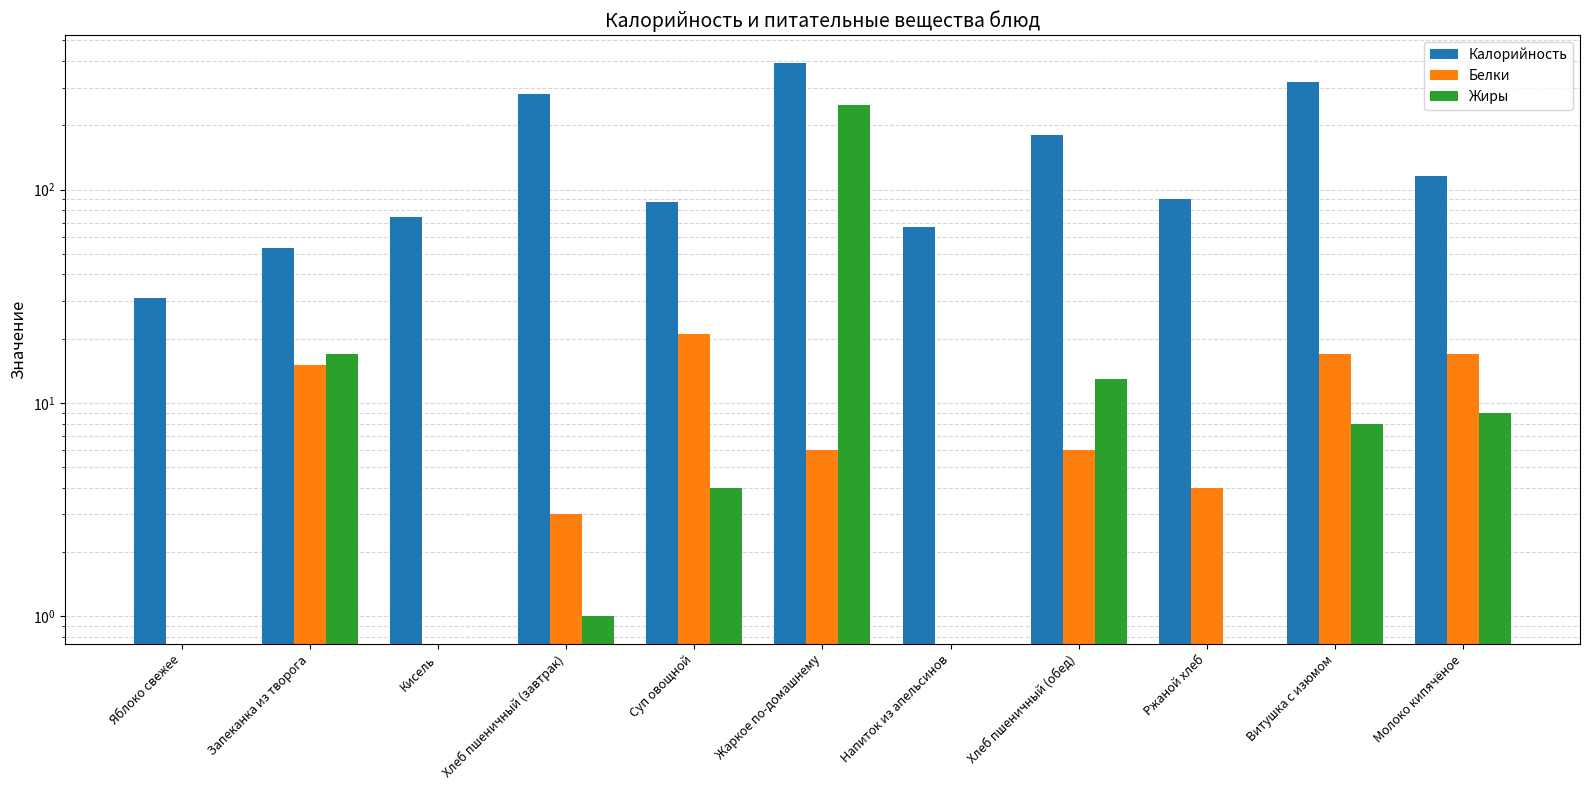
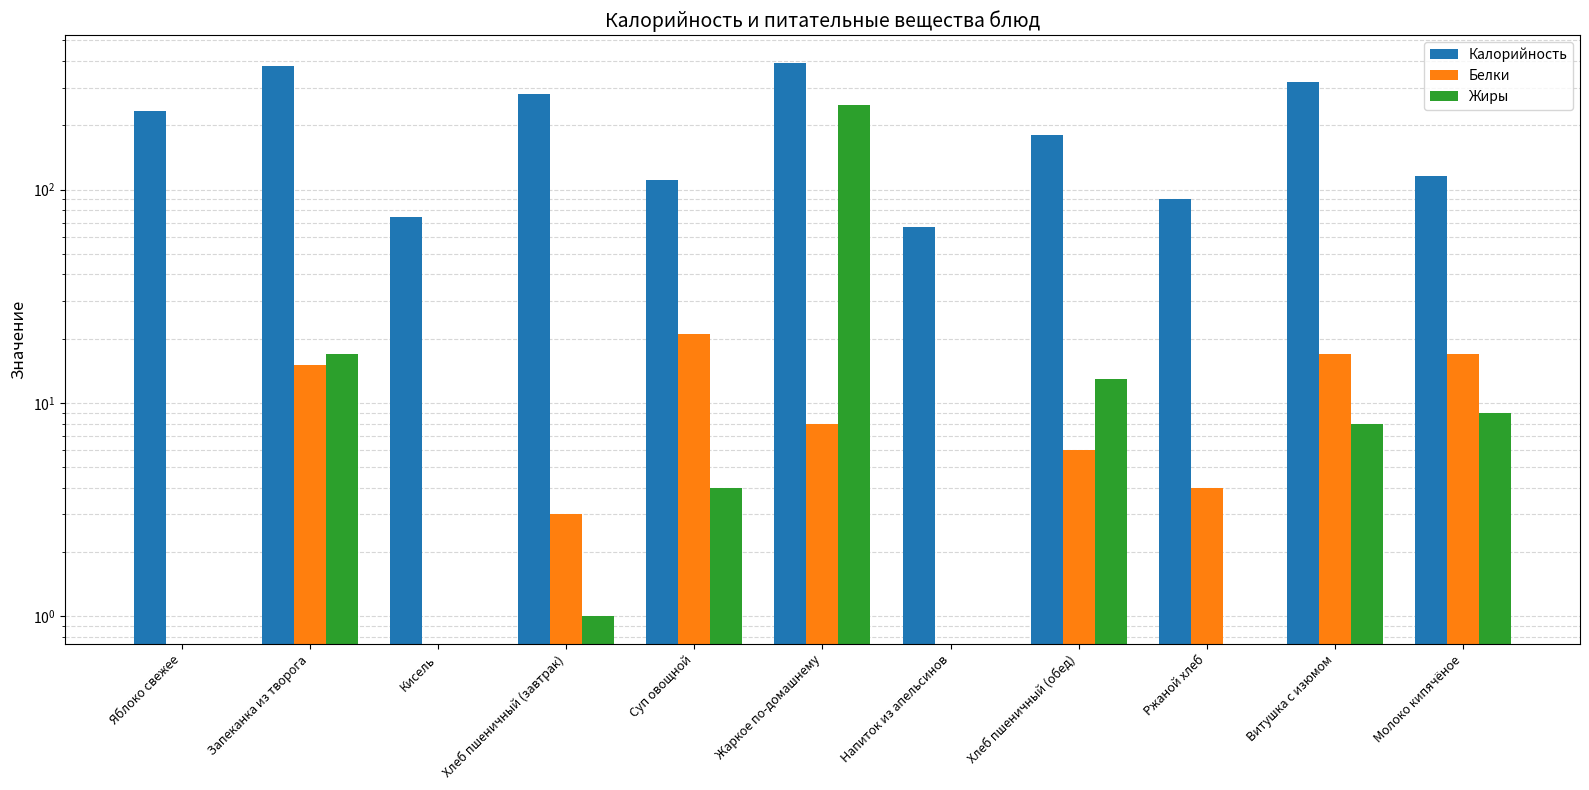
  {
    "Калорийность": {
-     "Яблоко свежее": 31,
-     "Запеканка из творога": 53,
+     "Яблоко свежее": 230,
+     "Запеканка из творога": 380,
      "Кисель": 74,
      "Хлеб пшеничный (завтрак)": 280,
-     "Суп овощной": 87,
+     "Суп овощной": 110,
      "Жаркое по-домашнему": 390,
      "Напиток из апельсинов": 67,
      "Хлеб пшеничный (обед)": 180,
      "Ржаной хлеб": 90,
      "Витушка с изюмом": 320,
      "Молоко кипячёное": 120
    },
    "Белки": {
      "Запеканка из творога": 15,
      "Хлеб пшеничный (завтрак)": 3,
      "Суп овощной": 21,
-     "Жаркое по-домашнему": 6,
+     "Жаркое по-домашнему": 8,
      "Хлеб пшеничный (обед)": 6,
      "Ржаной хлеб": 4,
      "Витушка с изюмом": 17,
      "Молоко кипячёное": 17
    },
    "Жиры": {
      "Запеканка из творога": 17,
      "Хлеб пшеничный (завтрак)": 1,
      "Суп овощной": 4,
      "Жаркое по-домашнему": 250,
      "Хлеб пшеничный (обед)": 13,
      "Витушка с изюмом": 8,
      "Молоко кипячёное": 9
    }
  }
